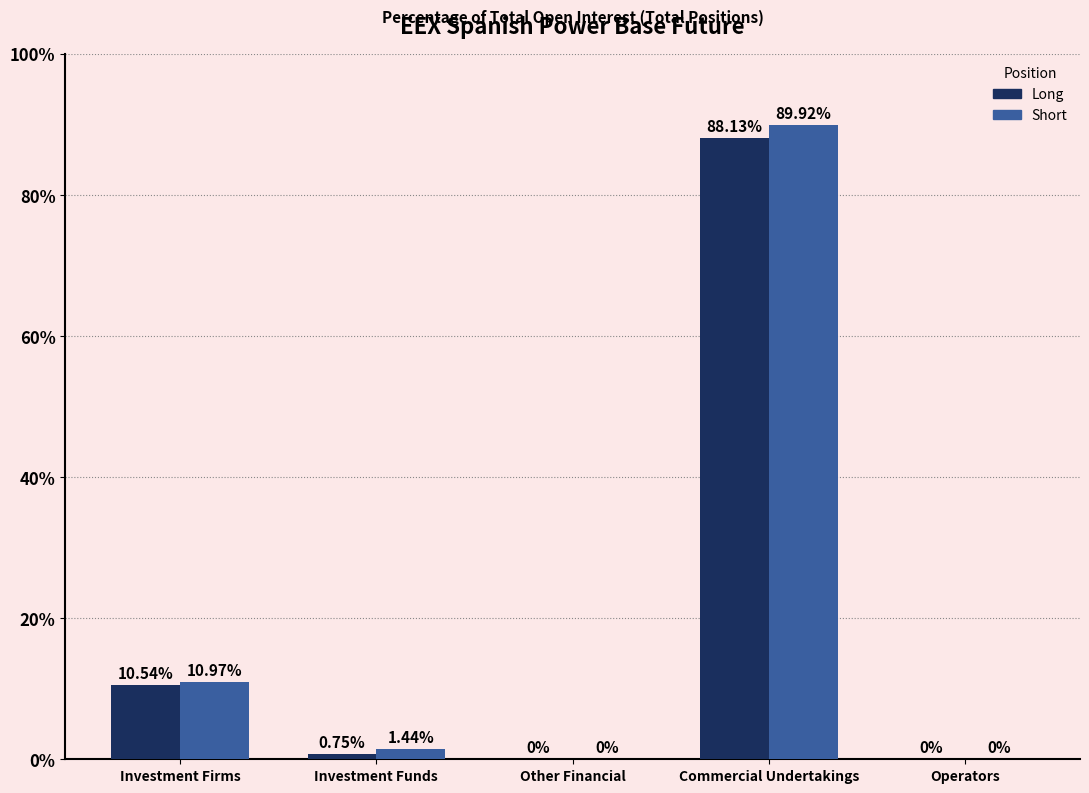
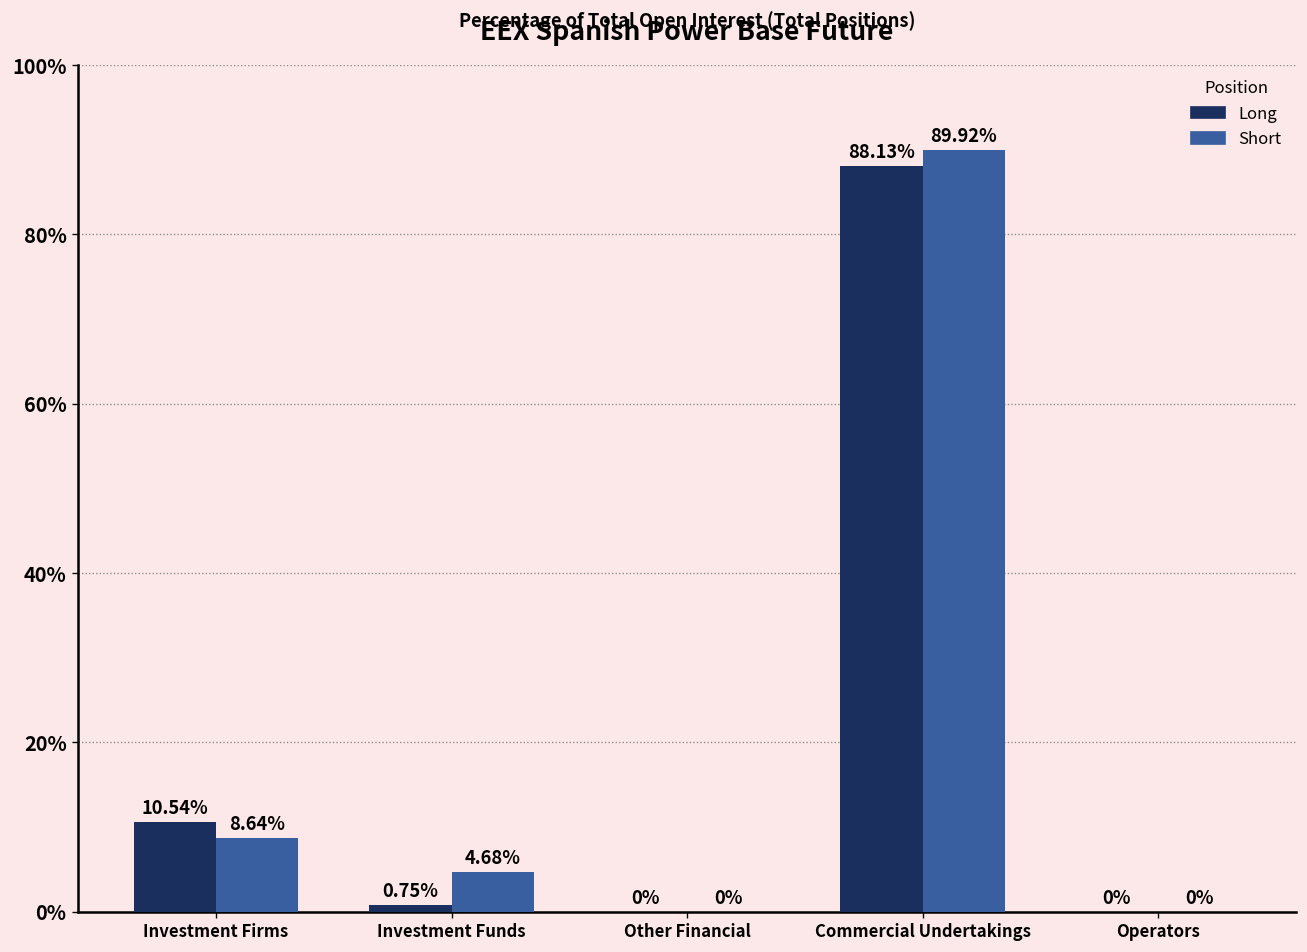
  {
    "Long": {
      "Investment Firms": "10.54%",
      "Investment Funds": "0.75%",
      "Other Financial": "0%",
      "Commercial Undertakings": "88.13%",
      "Operators": "0%"
    },
    "Short": {
-     "Investment Firms": "10.97%",
-     "Investment Funds": "1.44%",
+     "Investment Firms": "8.64%",
+     "Investment Funds": "4.68%",
      "Other Financial": "0%",
      "Commercial Undertakings": "89.92%",
      "Operators": "0%"
    }
  }
